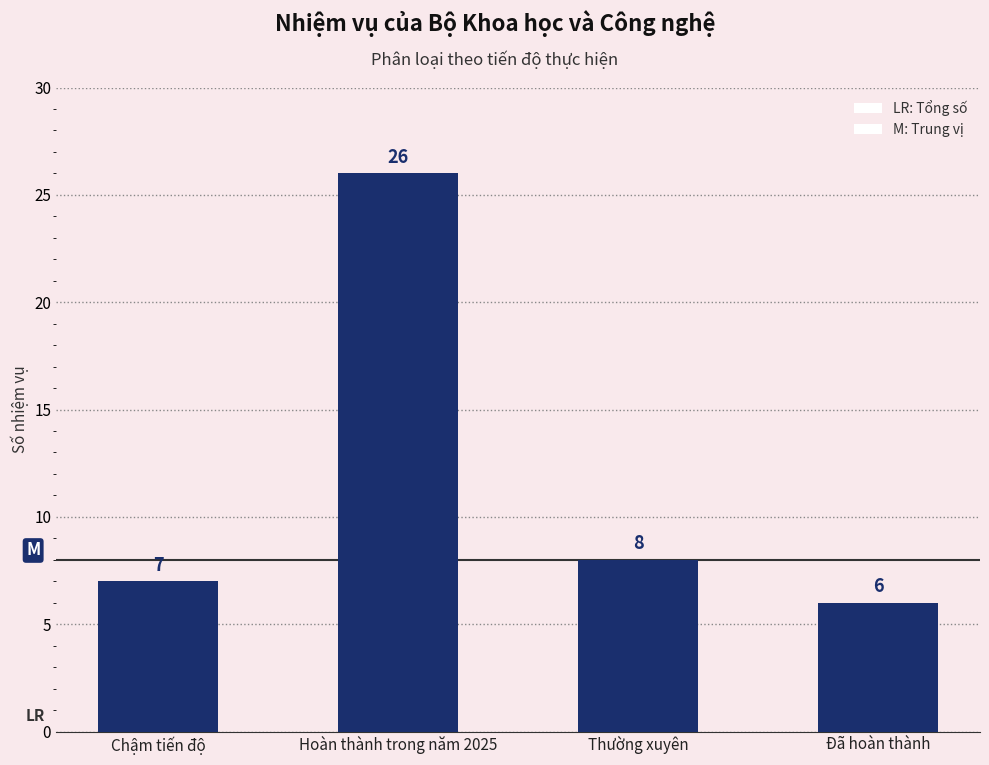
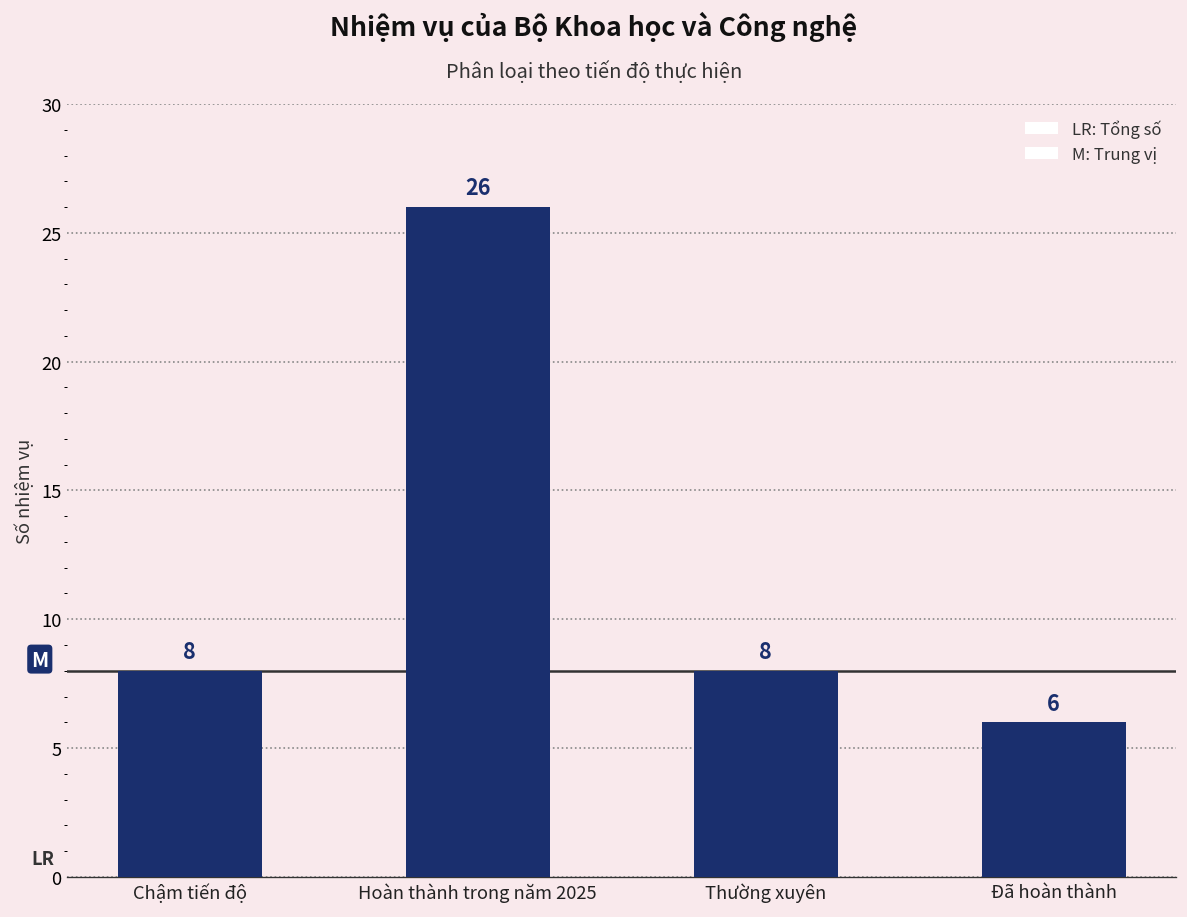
  {
-   "Chậm tiến độ": 7,
+   "Chậm tiến độ": 8,
    "Hoàn thành trong năm 2025": 26,
    "Thường xuyên": 8,
    "Đã hoàn thành": 6
  }
